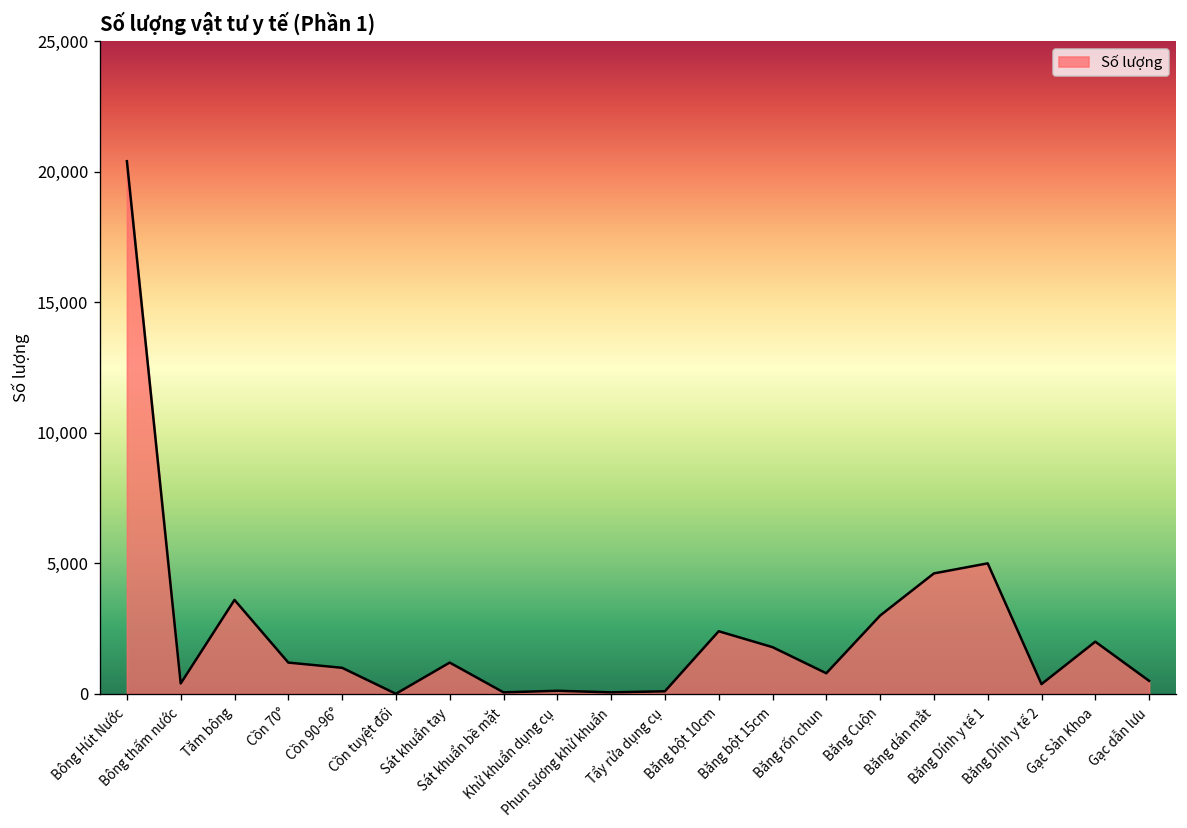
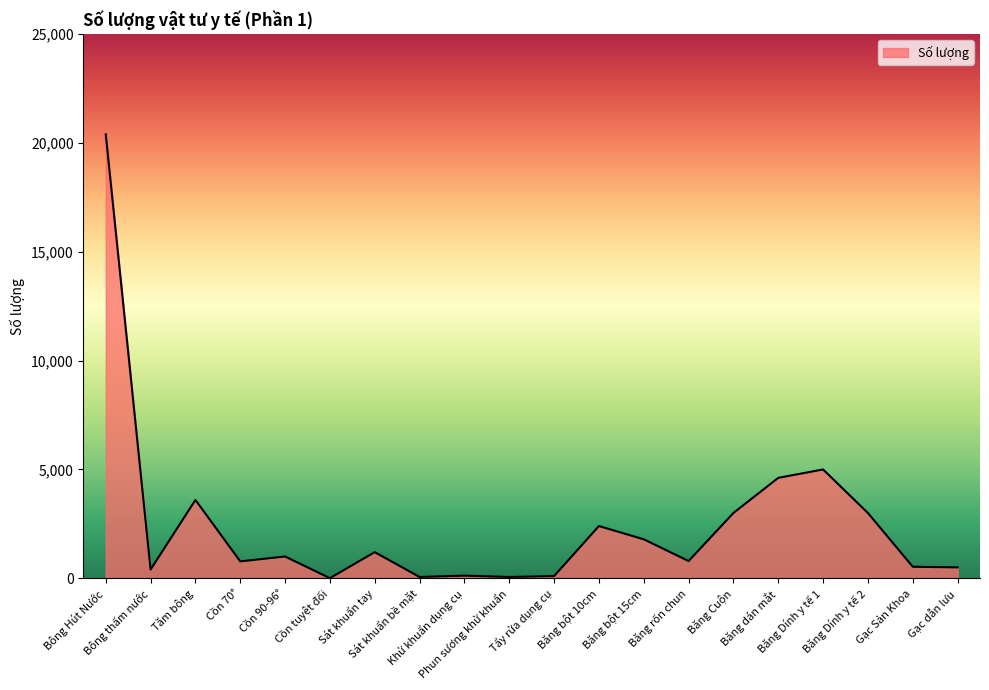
  {
    "Bông Hút Nước": "20,400",
    "Bông thấm nước": "400",
    "Tăm bông": "3,600",
-   "Cồn 70°": "1,200",
+   "Cồn 70°": "800",
    "Cồn 90-96°": "1,000",
    "Cồn tuyệt đối": "0",
    "Sát khuẩn tay": "1,200",
    "Sát khuẩn bề mặt": "100",
    "Khử khuẩn dụng cụ": "100",
    "Phun sương khử khuẩn": "100",
    "Tẩy rửa dụng cụ": "100",
    "Băng bột 10cm": "2,400",
    "Băng bột 15cm": "1,800",
    "Băng rốn chun": "800",
    "Băng Cuộn": "3,000",
    "Băng dán mắt": "4,600",
    "Băng Dính y tế 1": "5,000",
-   "Băng Dính y tế 2": "400",
-   "Gạc Sản Khoa": "2,000",
+   "Băng Dính y tế 2": "3,000",
+   "Gạc Sản Khoa": "500",
    "Gạc dẫn lưu": "500"
  }
